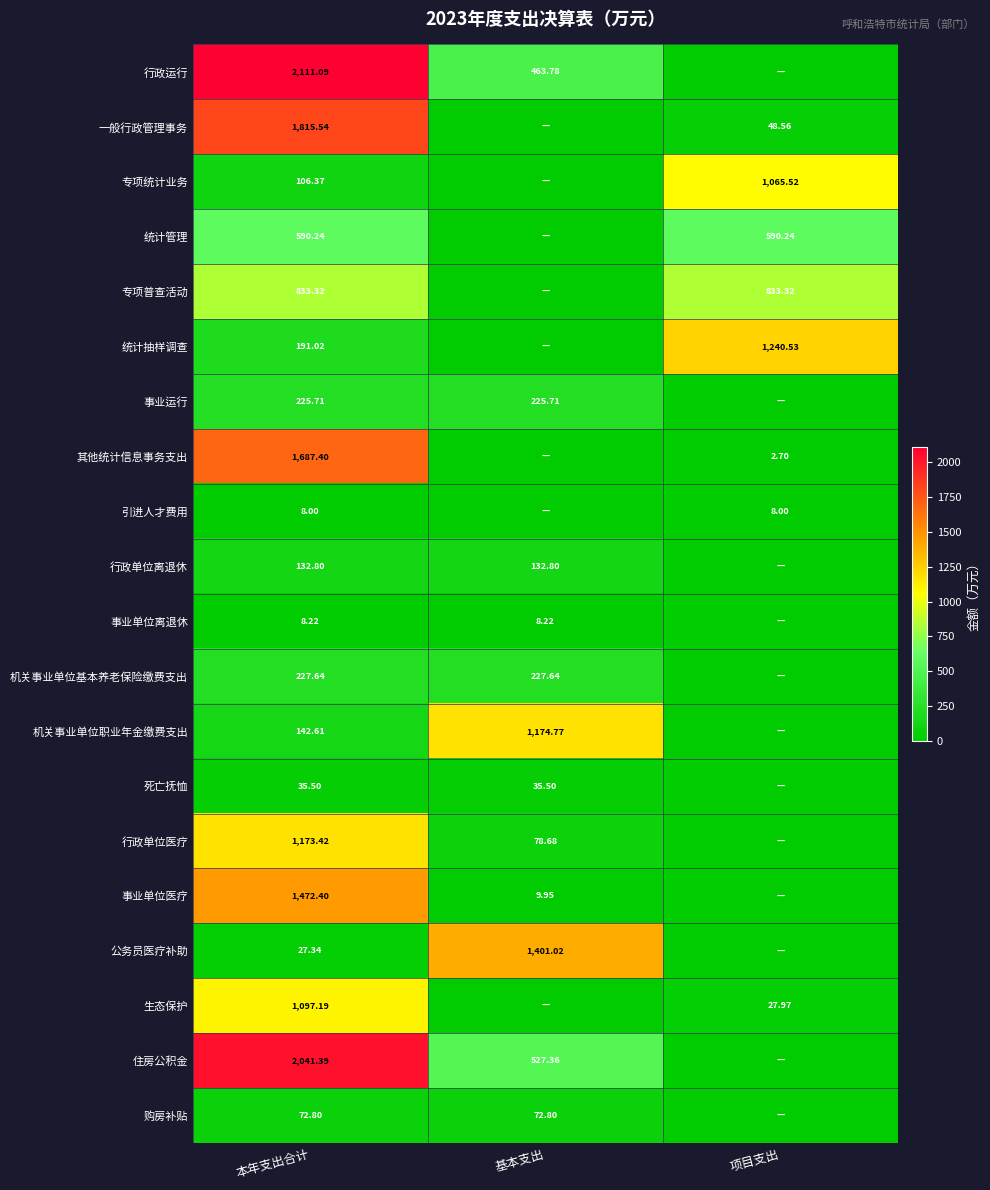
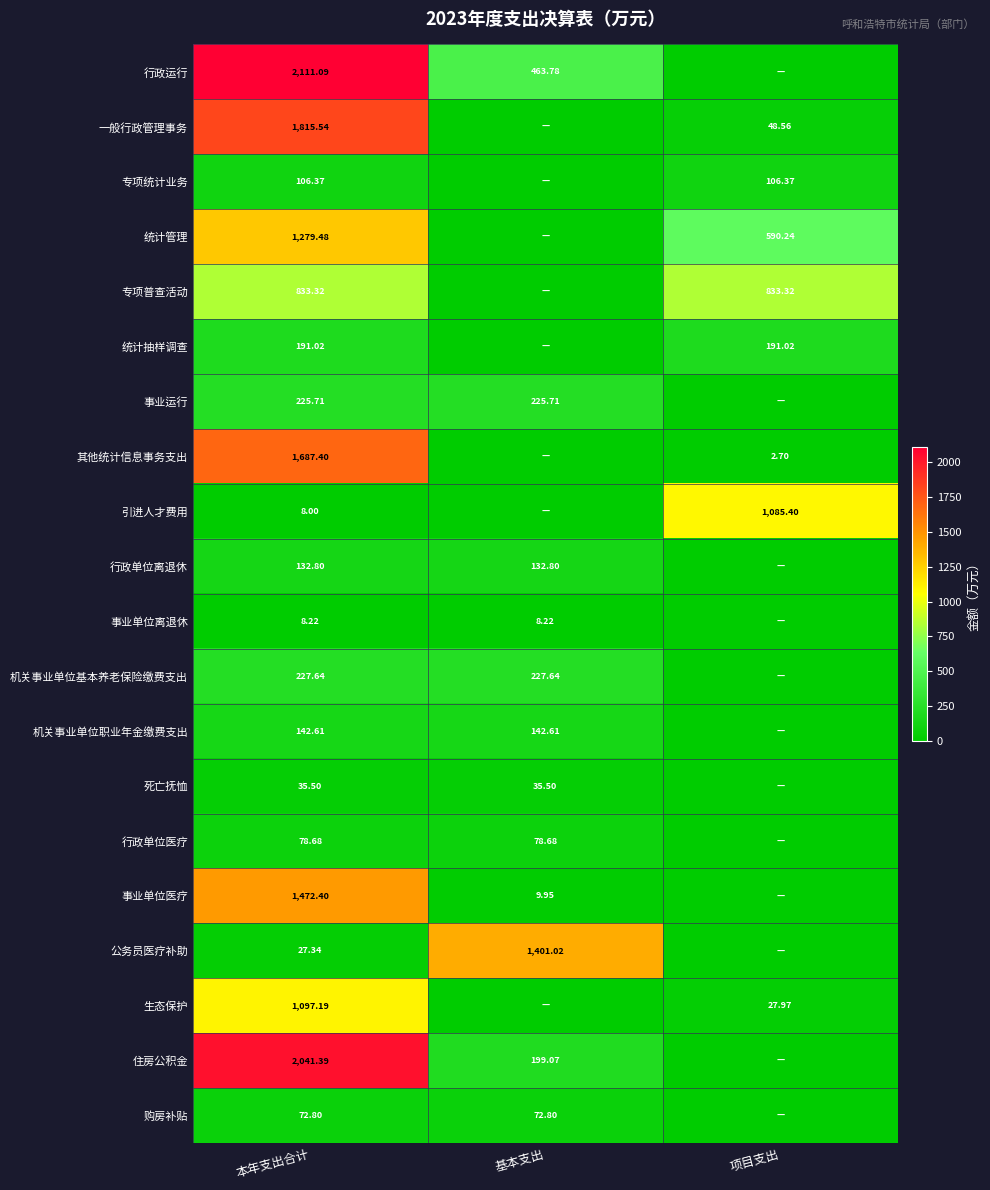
  {
    "行政运行": {
      "本年支出合计": "2,111.09",
      "基本支出": "463.78"
    },
    "一般行政管理事务": {
      "本年支出合计": "1,815.54",
      "项目支出": "48.56"
    },
    "专项统计业务": {
      "本年支出合计": "106.37",
-     "项目支出": "1,065.52"
+     "项目支出": "106.37"
    },
    "统计管理": {
-     "本年支出合计": "590.24",
+     "本年支出合计": "1,279.48",
      "项目支出": "590.24"
    },
    "专项普查活动": {
      "本年支出合计": "833.32",
      "项目支出": "833.32"
    },
    "统计抽样调查": {
      "本年支出合计": "191.02",
-     "项目支出": "1,240.53"
+     "项目支出": "191.02"
    },
    "事业运行": {
      "本年支出合计": "225.71",
      "基本支出": "225.71"
    },
    "其他统计信息事务支出": {
      "本年支出合计": "1,687.40",
      "项目支出": "2.70"
    },
    "引进人才费用": {
      "本年支出合计": "8.00",
-     "项目支出": "8.00"
+     "项目支出": "1,085.40"
    },
    "行政单位离退休": {
      "本年支出合计": "132.80",
      "基本支出": "132.80"
    },
    "事业单位离退休": {
      "本年支出合计": "8.22",
      "基本支出": "8.22"
    },
    "机关事业单位基本养老保险缴费支出": {
      "本年支出合计": "227.64",
      "基本支出": "227.64"
    },
    "机关事业单位职业年金缴费支出": {
      "本年支出合计": "142.61",
-     "基本支出": "1,174.77"
+     "基本支出": "142.61"
    },
    "死亡抚恤": {
      "本年支出合计": "35.50",
      "基本支出": "35.50"
    },
    "行政单位医疗": {
-     "本年支出合计": "1,173.42",
+     "本年支出合计": "78.68",
      "基本支出": "78.68"
    },
    "事业单位医疗": {
      "本年支出合计": "1,472.40",
      "基本支出": "9.95"
    },
    "公务员医疗补助": {
      "本年支出合计": "27.34",
      "基本支出": "1,401.02"
    },
    "生态保护": {
      "本年支出合计": "1,097.19",
      "项目支出": "27.97"
    },
    "住房公积金": {
      "本年支出合计": "2,041.39",
-     "基本支出": "527.36"
+     "基本支出": "199.07"
    },
    "购房补贴": {
      "本年支出合计": "72.80",
      "基本支出": "72.80"
    }
  }
